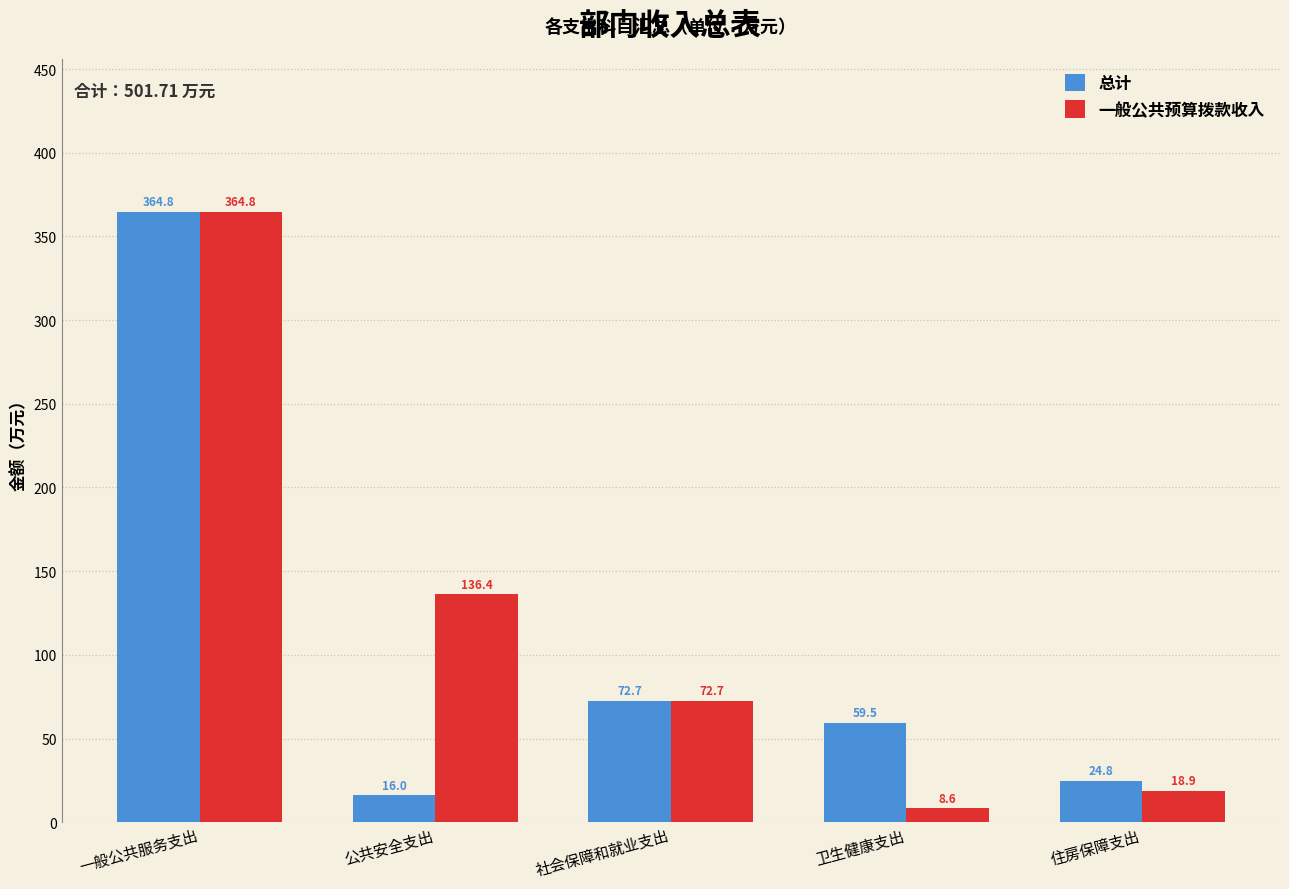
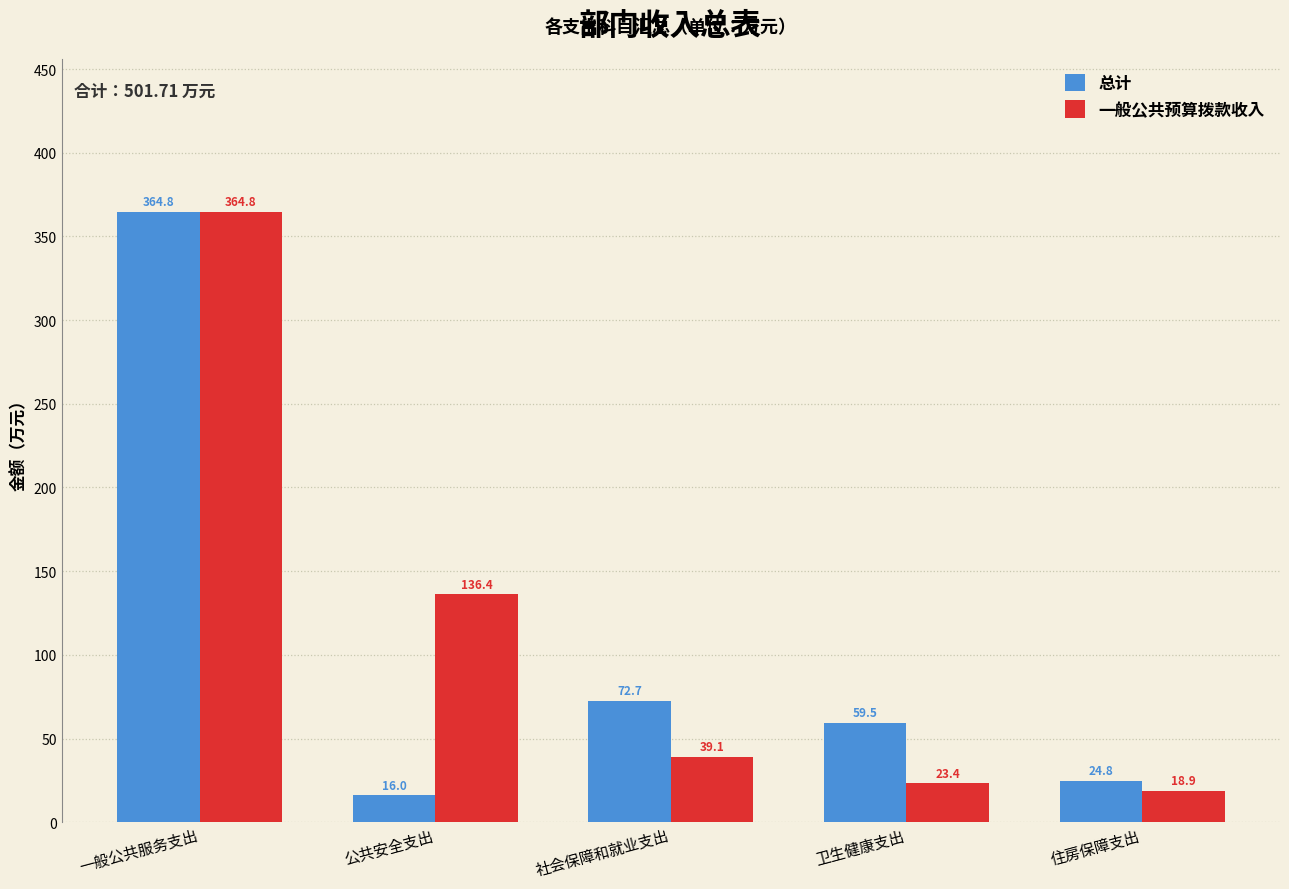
  {
    "总计": {
      "一般公共服务支出": 364.8,
      "公共安全支出": 16.0,
      "社会保障和就业支出": 72.7,
      "卫生健康支出": 59.5,
      "住房保障支出": 24.8
    },
    "一般公共预算拨款收入": {
      "一般公共服务支出": 364.8,
      "公共安全支出": 136.4,
-     "社会保障和就业支出": 72.7,
-     "卫生健康支出": 8.6,
+     "社会保障和就业支出": 39.1,
+     "卫生健康支出": 23.4,
      "住房保障支出": 18.9
    }
  }
